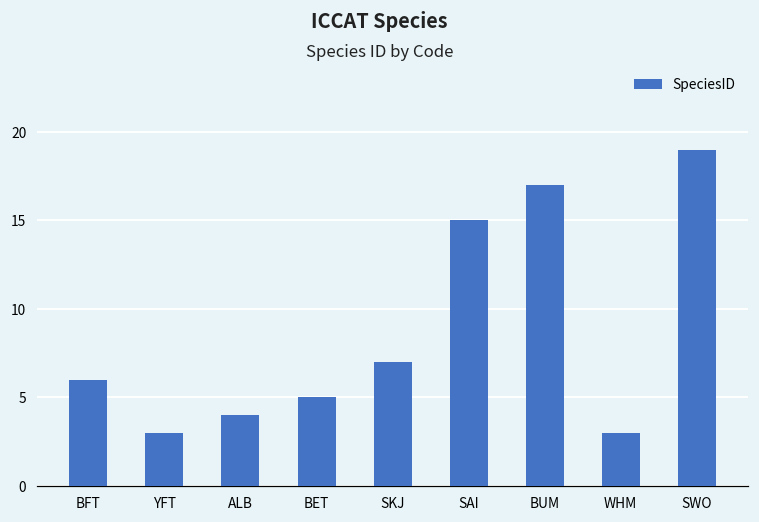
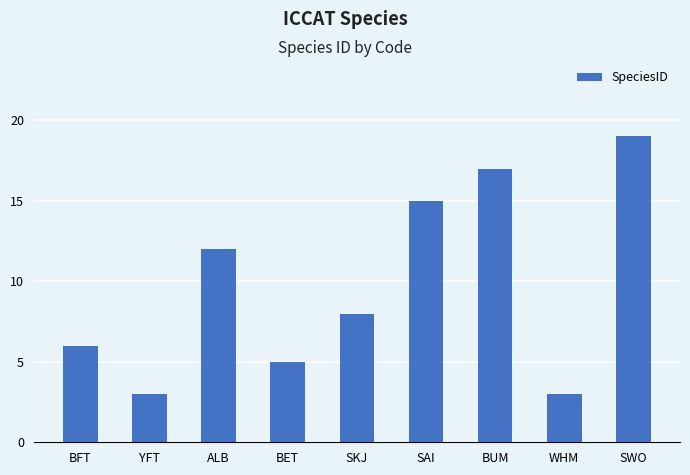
  {
    "BFT": 6,
    "YFT": 3,
-   "ALB": 4,
+   "ALB": 12,
    "BET": 5,
-   "SKJ": 7,
+   "SKJ": 8,
    "SAI": 15,
    "BUM": 17,
    "WHM": 3,
    "SWO": 19
  }
